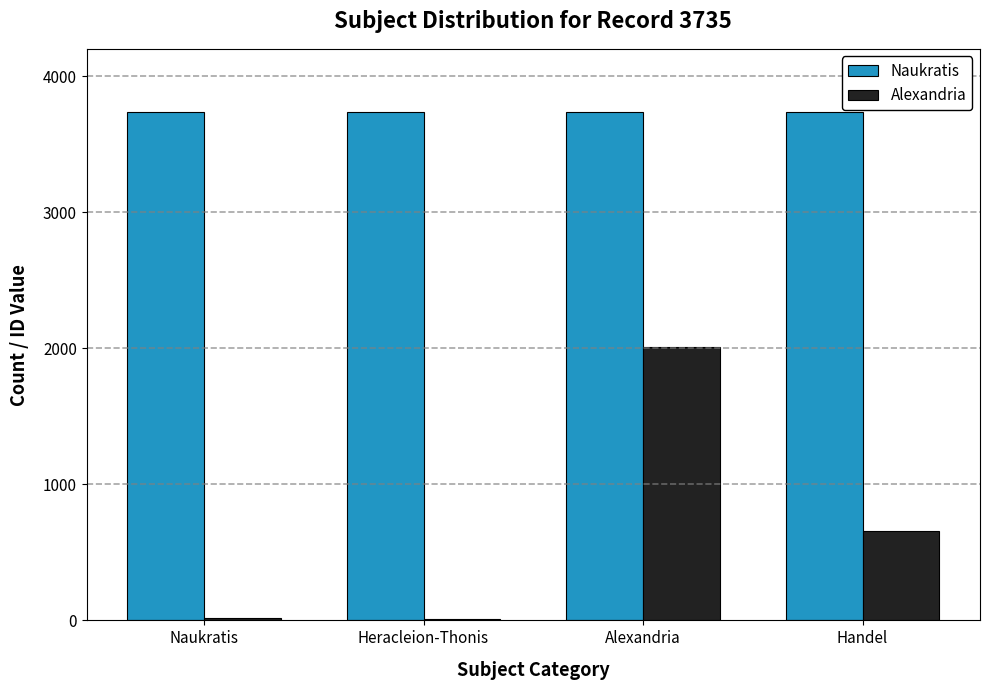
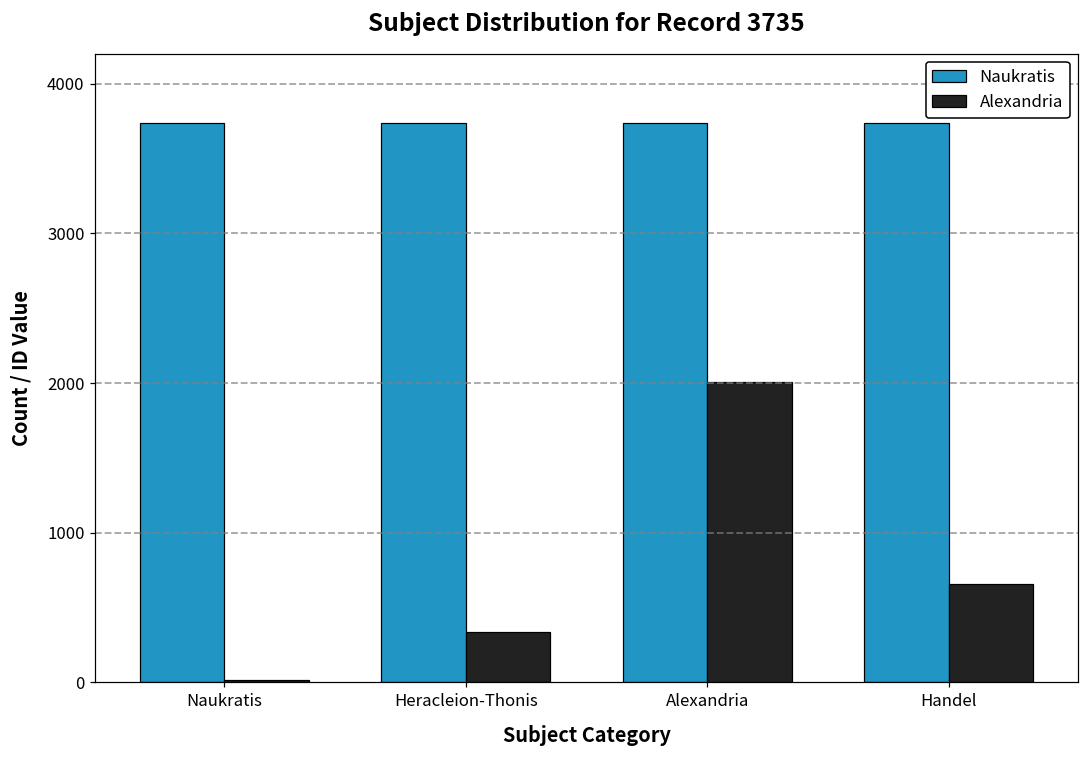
  {
    "Naukratis": {
      "Naukratis": 3740,
      "Heracleion-Thonis": 3740,
      "Alexandria": 3740,
      "Handel": 3740
    },
    "Alexandria": {
-     "Heracleion-Thonis": 10,
+     "Heracleion-Thonis": 330,
      "Alexandria": 2010,
      "Handel": 660
    }
  }
